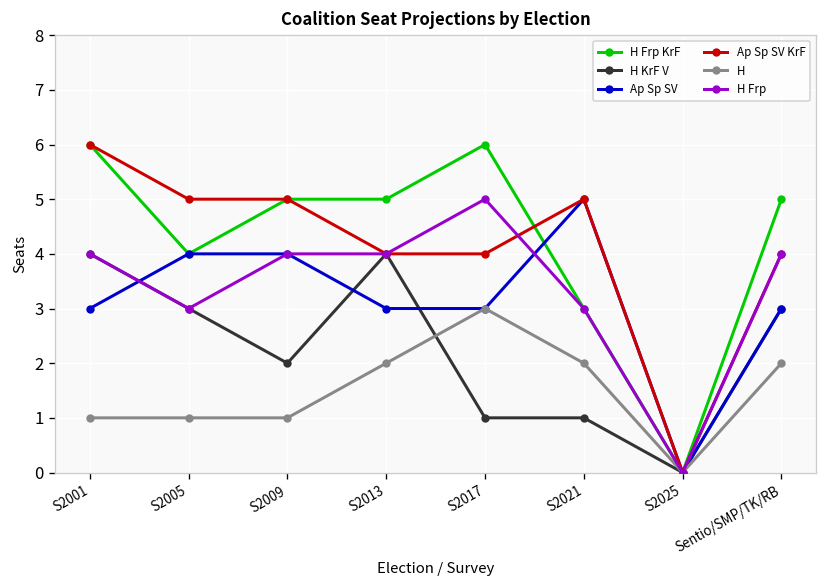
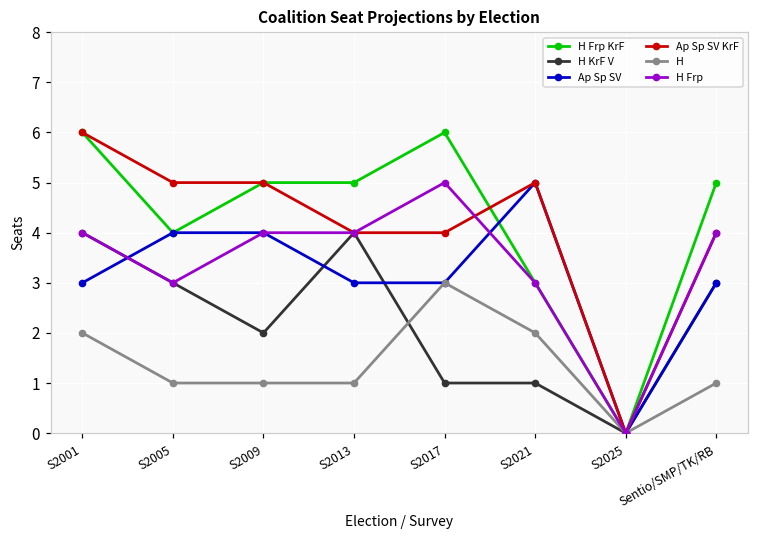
  {
    "H Frp KrF": {
      "S2013": 5,
      "S2017": 6,
      "Sentio/SMP/TK/RB": 5
    },
    "H KrF V": {
      "S2009": 2,
      "S2017": 1,
      "S2021": 1
    },
    "Ap Sp SV": {
      "S2001": 3,
      "S2013": 3
    },
    "Ap Sp SV KrF": {
      "S2005": 5,
      "S2017": 4
    },
    "H": {
-     "S2001": 1,
+     "S2001": 2,
      "S2005": 1,
      "S2009": 1,
-     "S2013": 2,
+     "S2013": 1,
      "S2021": 2,
-     "Sentio/SMP/TK/RB": 2
+     "Sentio/SMP/TK/RB": 1
    },
    "H Frp": {
      "S2017": 5
    }
  }
